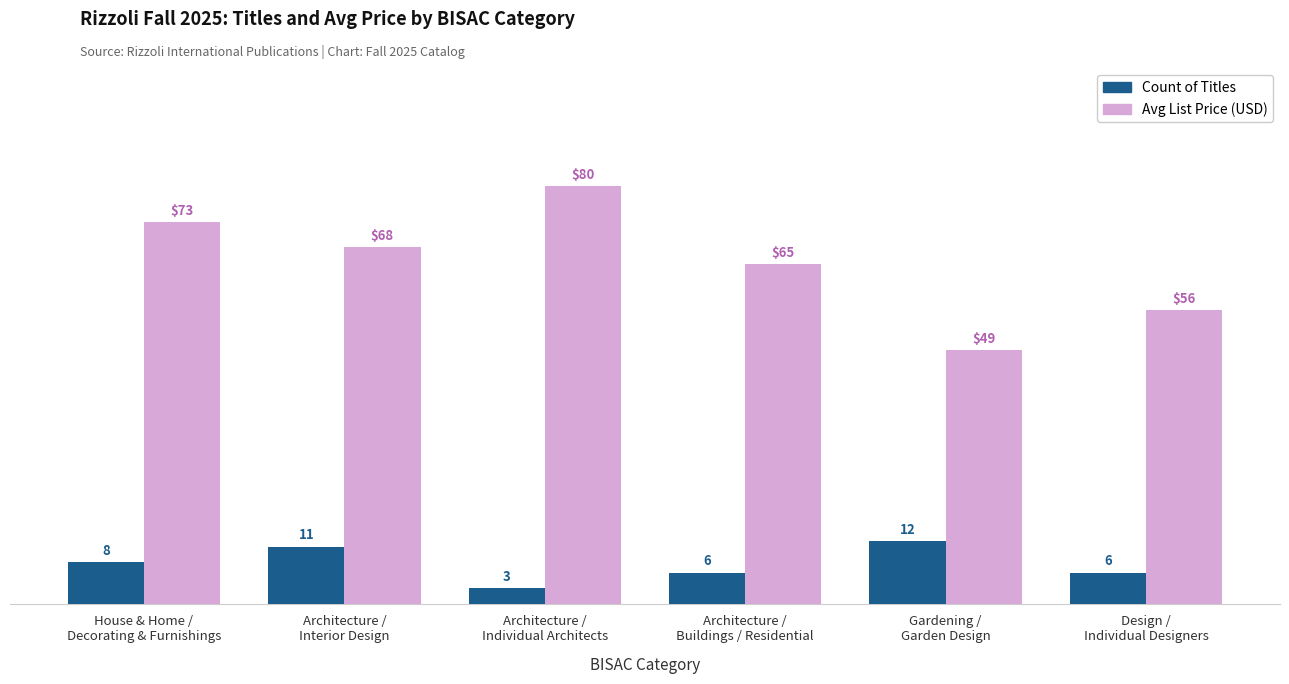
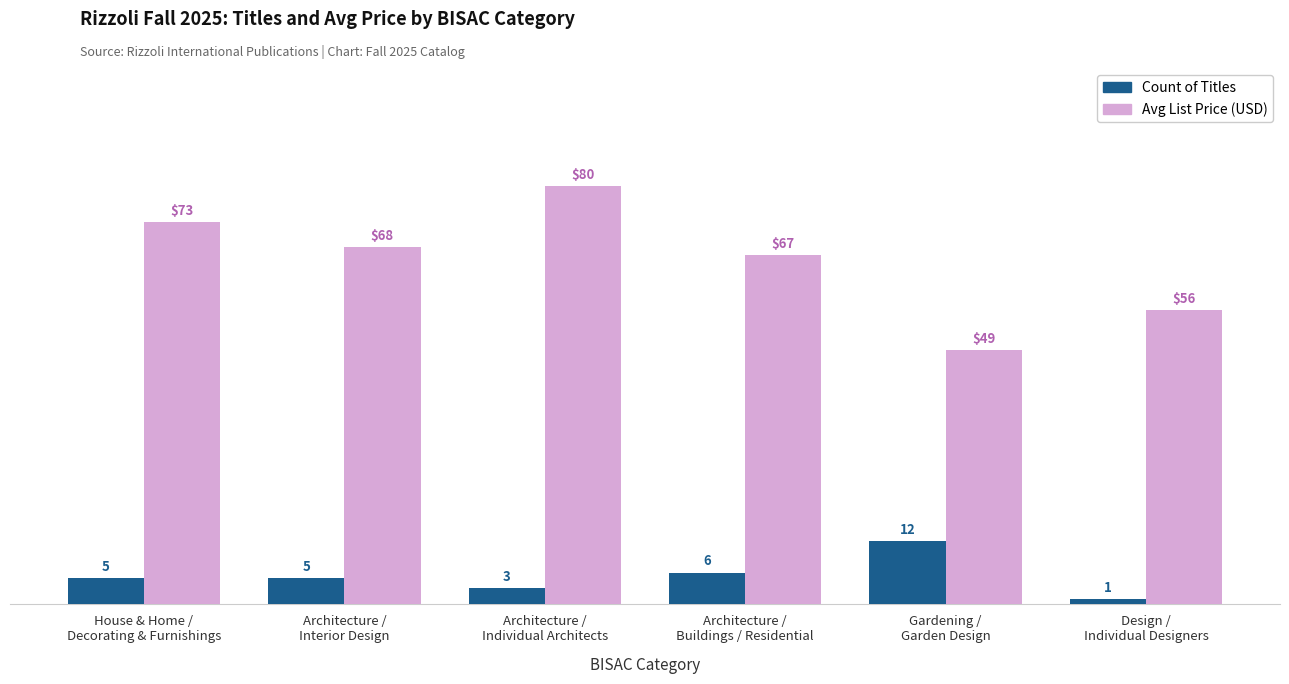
  {
    "Count of Titles": {
-     "House & Home / Decorating & Furnishings": "8",
-     "Architecture / Interior Design": "11",
+     "House & Home / Decorating & Furnishings": "5",
+     "Architecture / Interior Design": "5",
      "Architecture / Individual Architects": "3",
      "Architecture / Buildings / Residential": "6",
      "Gardening / Garden Design": "12",
-     "Design / Individual Designers": "6"
+     "Design / Individual Designers": "1"
    },
    "Avg List Price (USD)": {
      "House & Home / Decorating & Furnishings": "$73",
      "Architecture / Interior Design": "$68",
      "Architecture / Individual Architects": "$80",
-     "Architecture / Buildings / Residential": "$65",
+     "Architecture / Buildings / Residential": "$67",
      "Gardening / Garden Design": "$49",
      "Design / Individual Designers": "$56"
    }
  }
